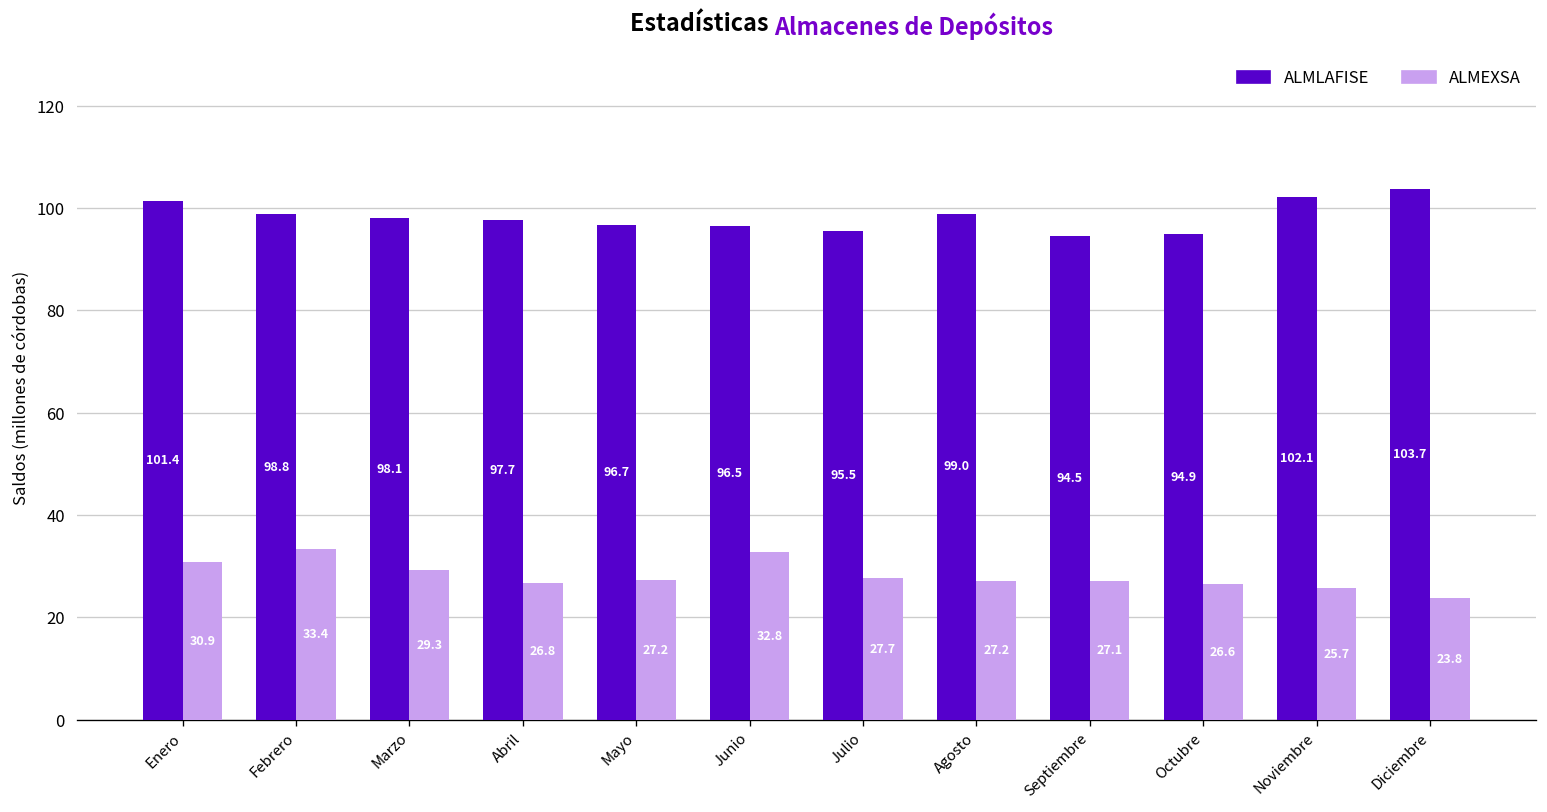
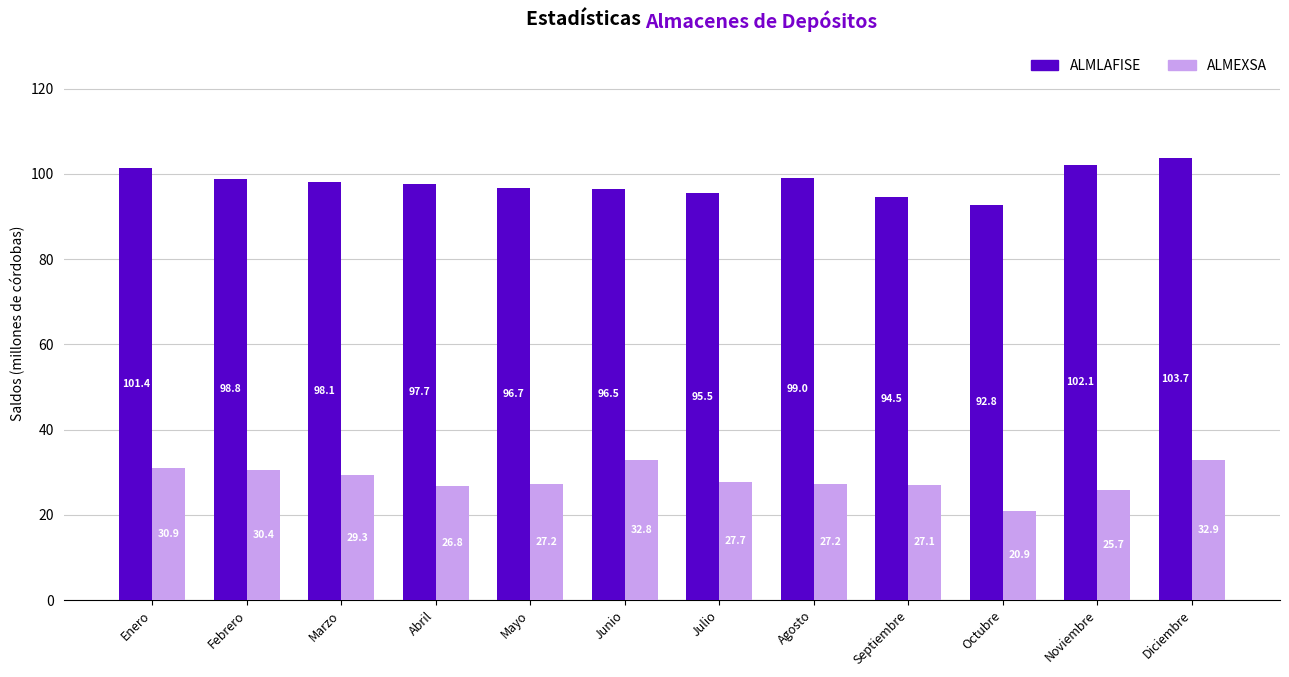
  {
    "ALMLAFISE": {
      "Enero": 101.4,
      "Febrero": 98.8,
      "Marzo": 98.1,
      "Abril": 97.7,
      "Mayo": 96.7,
      "Junio": 96.5,
      "Julio": 95.5,
      "Agosto": 99.0,
      "Septiembre": 94.5,
-     "Octubre": 94.9,
+     "Octubre": 92.8,
      "Noviembre": 102.1,
      "Diciembre": 103.7
    },
    "ALMEXSA": {
      "Enero": 30.9,
-     "Febrero": 33.4,
+     "Febrero": 30.4,
      "Marzo": 29.3,
      "Abril": 26.8,
      "Mayo": 27.2,
      "Junio": 32.8,
      "Julio": 27.7,
      "Agosto": 27.2,
      "Septiembre": 27.1,
-     "Octubre": 26.6,
+     "Octubre": 20.9,
      "Noviembre": 25.7,
-     "Diciembre": 23.8
+     "Diciembre": 32.9
    }
  }
